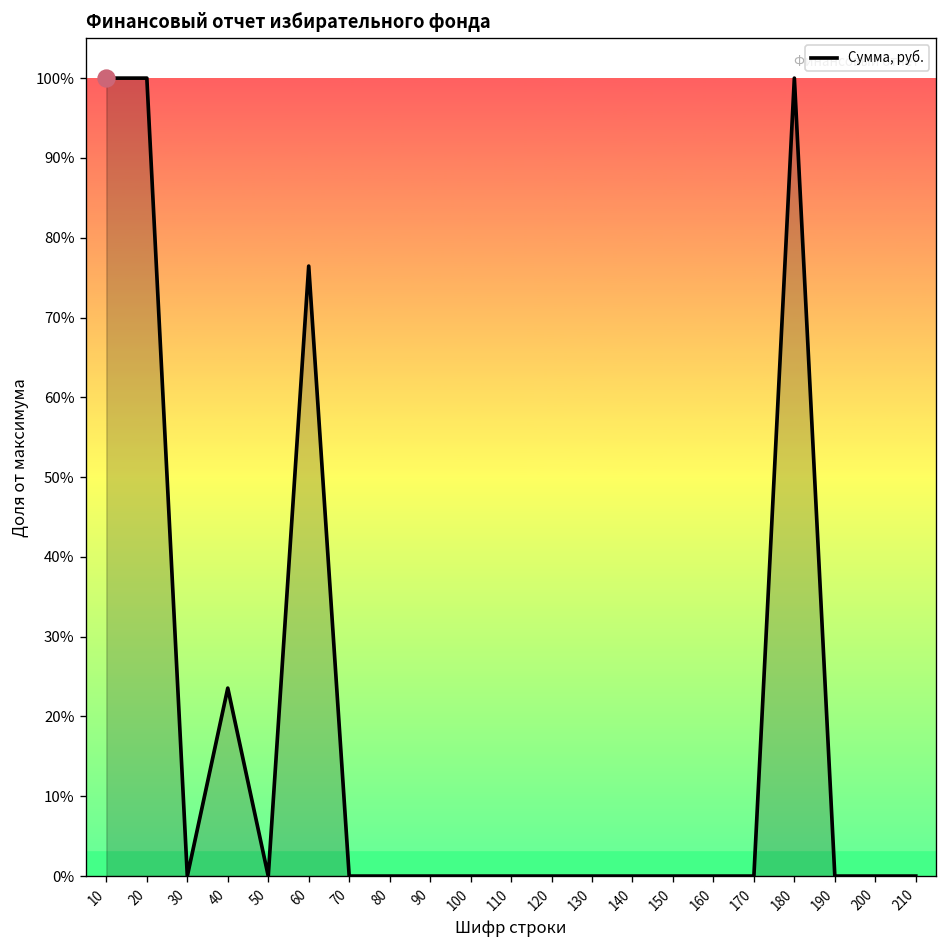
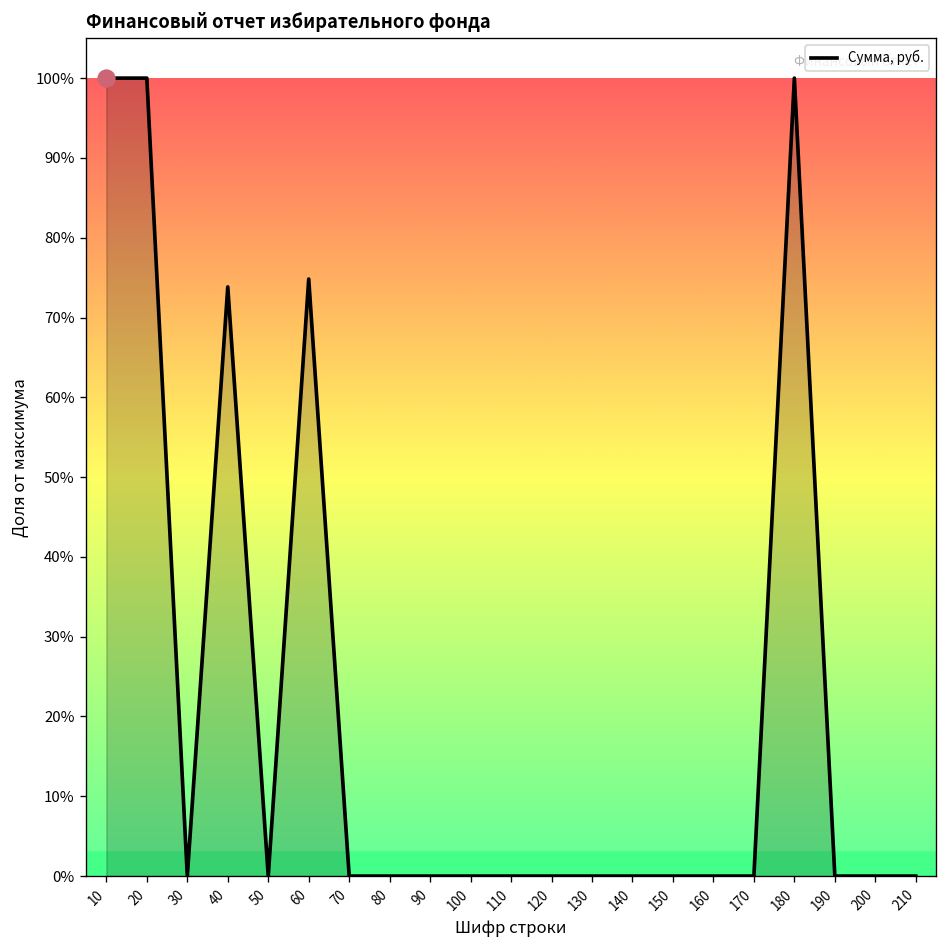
  {
    "Сумма, руб.": {
      "20": "100%",
-     "40": "24%",
-     "60": "76%",
+     "40": "74%",
+     "60": "75%",
      "180": "100%"
    }
  }
